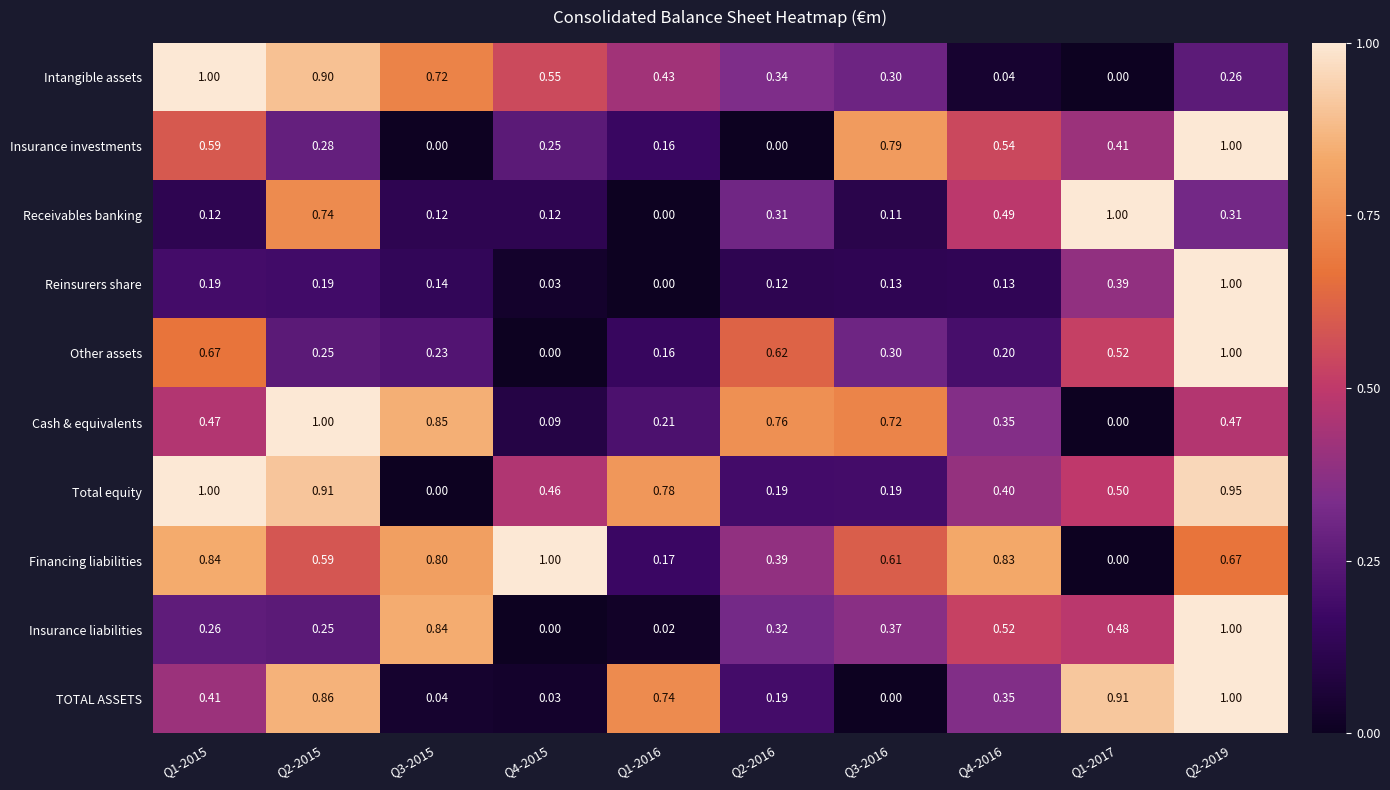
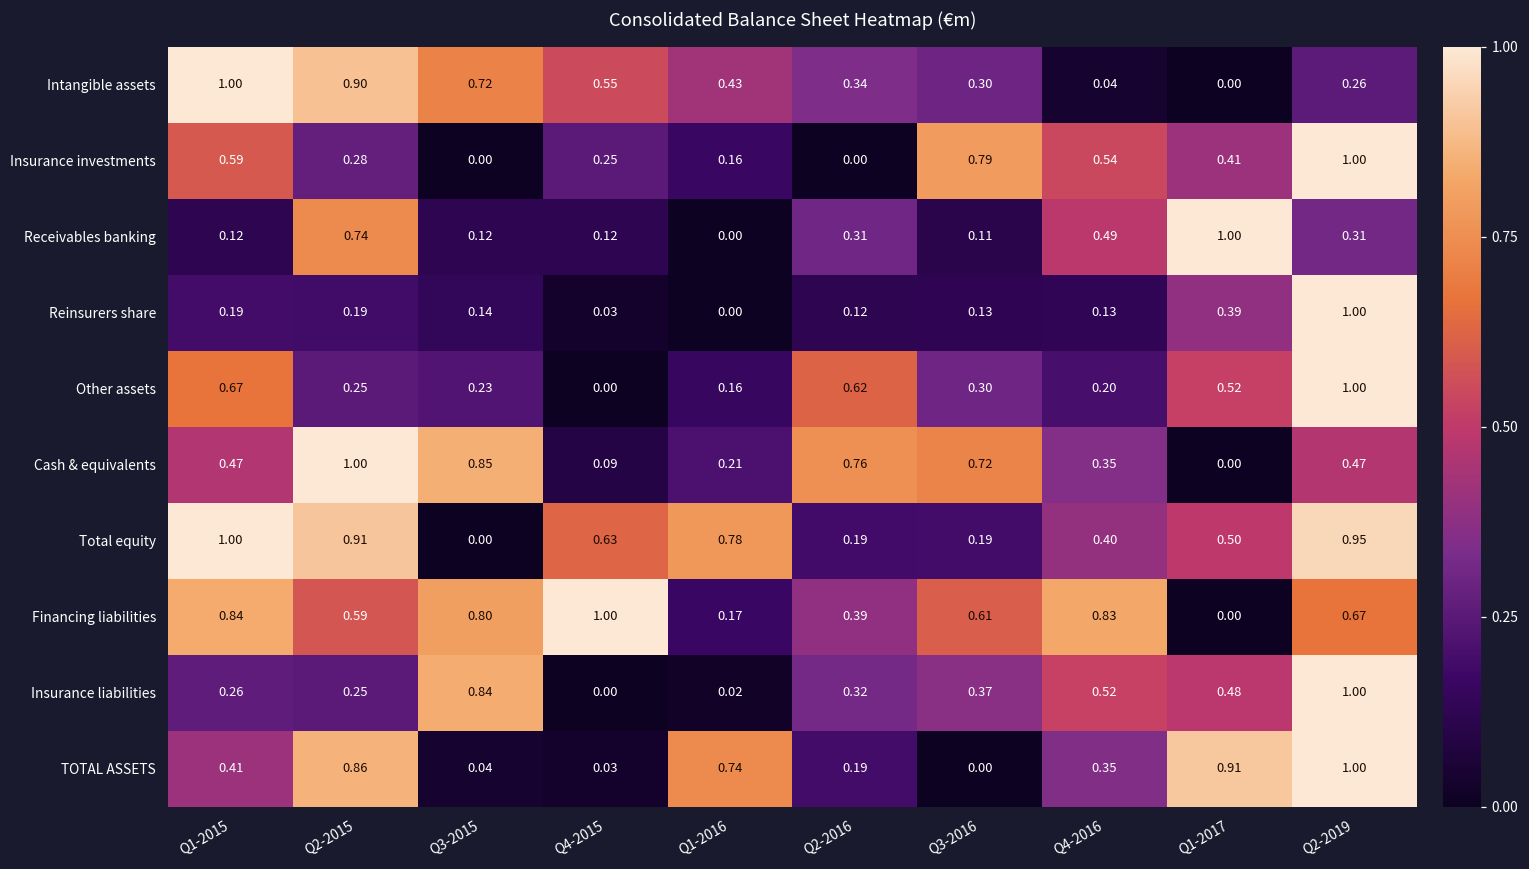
  {
    "Intangible assets": {
      "Q1-2015": 1.00,
      "Q2-2015": 0.90,
      "Q3-2015": 0.72,
      "Q4-2015": 0.55,
      "Q1-2016": 0.43,
      "Q2-2016": 0.34,
      "Q3-2016": 0.30,
      "Q4-2016": 0.04,
      "Q1-2017": 0.00,
      "Q2-2019": 0.26
    },
    "Insurance investments": {
      "Q1-2015": 0.59,
      "Q2-2015": 0.28,
      "Q3-2015": 0.00,
      "Q4-2015": 0.25,
      "Q1-2016": 0.16,
      "Q2-2016": 0.00,
      "Q3-2016": 0.79,
      "Q4-2016": 0.54,
      "Q1-2017": 0.41,
      "Q2-2019": 1.00
    },
    "Receivables banking": {
      "Q1-2015": 0.12,
      "Q2-2015": 0.74,
      "Q3-2015": 0.12,
      "Q4-2015": 0.12,
      "Q1-2016": 0.00,
      "Q2-2016": 0.31,
      "Q3-2016": 0.11,
      "Q4-2016": 0.49,
      "Q1-2017": 1.00,
      "Q2-2019": 0.31
    },
    "Reinsurers share": {
      "Q1-2015": 0.19,
      "Q2-2015": 0.19,
      "Q3-2015": 0.14,
      "Q4-2015": 0.03,
      "Q1-2016": 0.00,
      "Q2-2016": 0.12,
      "Q3-2016": 0.13,
      "Q4-2016": 0.13,
      "Q1-2017": 0.39,
      "Q2-2019": 1.00
    },
    "Other assets": {
      "Q1-2015": 0.67,
      "Q2-2015": 0.25,
      "Q3-2015": 0.23,
      "Q4-2015": 0.00,
      "Q1-2016": 0.16,
      "Q2-2016": 0.62,
      "Q3-2016": 0.30,
      "Q4-2016": 0.20,
      "Q1-2017": 0.52,
      "Q2-2019": 1.00
    },
    "Cash & equivalents": {
      "Q1-2015": 0.47,
      "Q2-2015": 1.00,
      "Q3-2015": 0.85,
      "Q4-2015": 0.09,
      "Q1-2016": 0.21,
      "Q2-2016": 0.76,
      "Q3-2016": 0.72,
      "Q4-2016": 0.35,
      "Q1-2017": 0.00,
      "Q2-2019": 0.47
    },
    "Total equity": {
      "Q1-2015": 1.00,
      "Q2-2015": 0.91,
      "Q3-2015": 0.00,
-     "Q4-2015": 0.46,
+     "Q4-2015": 0.63,
      "Q1-2016": 0.78,
      "Q2-2016": 0.19,
      "Q3-2016": 0.19,
      "Q4-2016": 0.40,
      "Q1-2017": 0.50,
      "Q2-2019": 0.95
    },
    "Financing liabilities": {
      "Q1-2015": 0.84,
      "Q2-2015": 0.59,
      "Q3-2015": 0.80,
      "Q4-2015": 1.00,
      "Q1-2016": 0.17,
      "Q2-2016": 0.39,
      "Q3-2016": 0.61,
      "Q4-2016": 0.83,
      "Q1-2017": 0.00,
      "Q2-2019": 0.67
    },
    "Insurance liabilities": {
      "Q1-2015": 0.26,
      "Q2-2015": 0.25,
      "Q3-2015": 0.84,
      "Q4-2015": 0.00,
      "Q1-2016": 0.02,
      "Q2-2016": 0.32,
      "Q3-2016": 0.37,
      "Q4-2016": 0.52,
      "Q1-2017": 0.48,
      "Q2-2019": 1.00
    },
    "TOTAL ASSETS": {
      "Q1-2015": 0.41,
      "Q2-2015": 0.86,
      "Q3-2015": 0.04,
      "Q4-2015": 0.03,
      "Q1-2016": 0.74,
      "Q2-2016": 0.19,
      "Q3-2016": 0.00,
      "Q4-2016": 0.35,
      "Q1-2017": 0.91,
      "Q2-2019": 1.00
    }
  }
